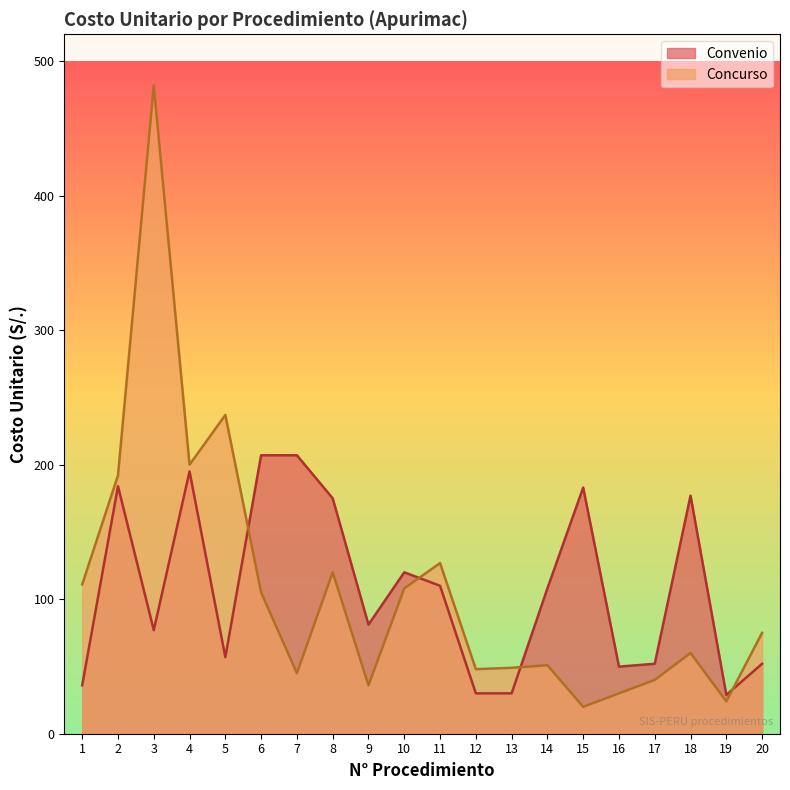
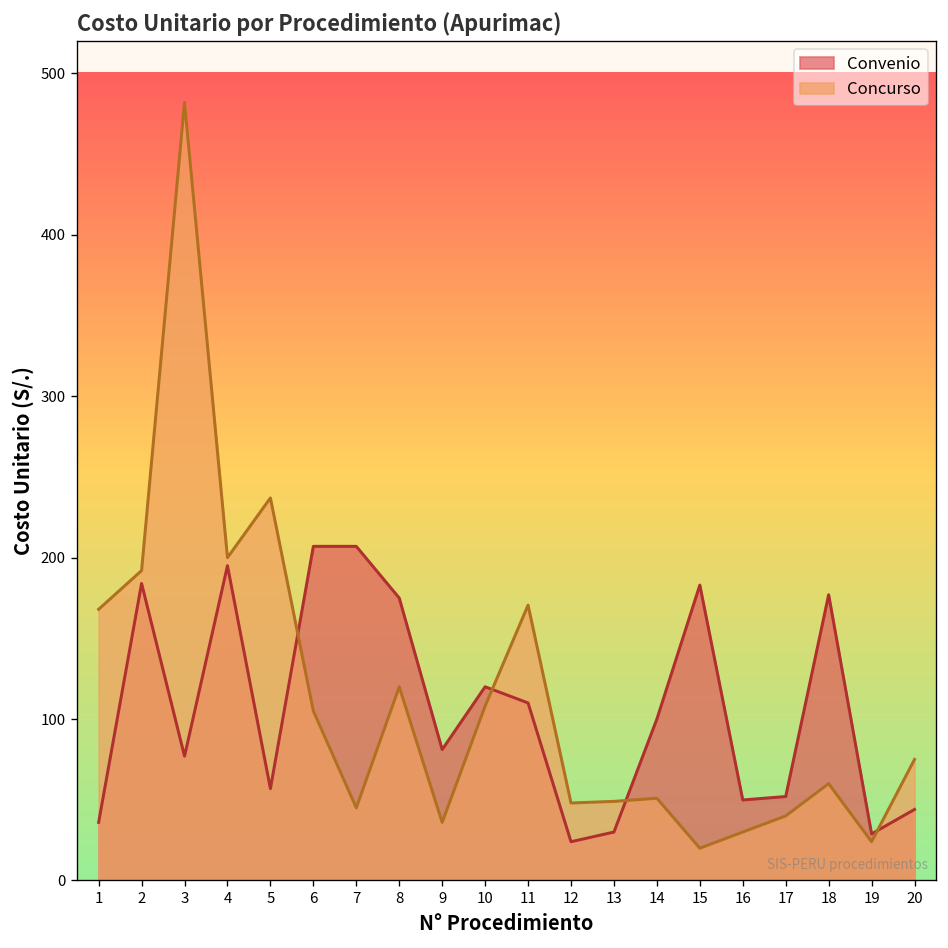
  {
    "Convenio": {
      "1": 36,
      "2": 184,
      "3": 77,
      "4": 195,
      "5": 57,
      "6": 207,
      "7": 207,
      "8": 175,
      "9": 81,
      "10": 120,
      "11": 110,
-     "12": 30,
+     "12": 24,
      "13": 30,
-     "14": 108,
+     "14": 100,
      "15": 183,
      "16": 50,
      "17": 52,
      "18": 177,
      "19": 29,
-     "20": 52
+     "20": 44
    },
    "Concurso": {
-     "1": 111,
+     "1": 168,
      "2": 192,
      "3": 482,
      "4": 200,
      "5": 237,
      "6": 105,
      "7": 45,
      "8": 120,
      "9": 36,
      "10": 108,
-     "11": 127,
+     "11": 171,
      "12": 48,
      "13": 49,
      "14": 51,
      "15": 20,
      "16": 30,
      "17": 40,
      "18": 60,
      "19": 24,
      "20": 75
    }
  }
